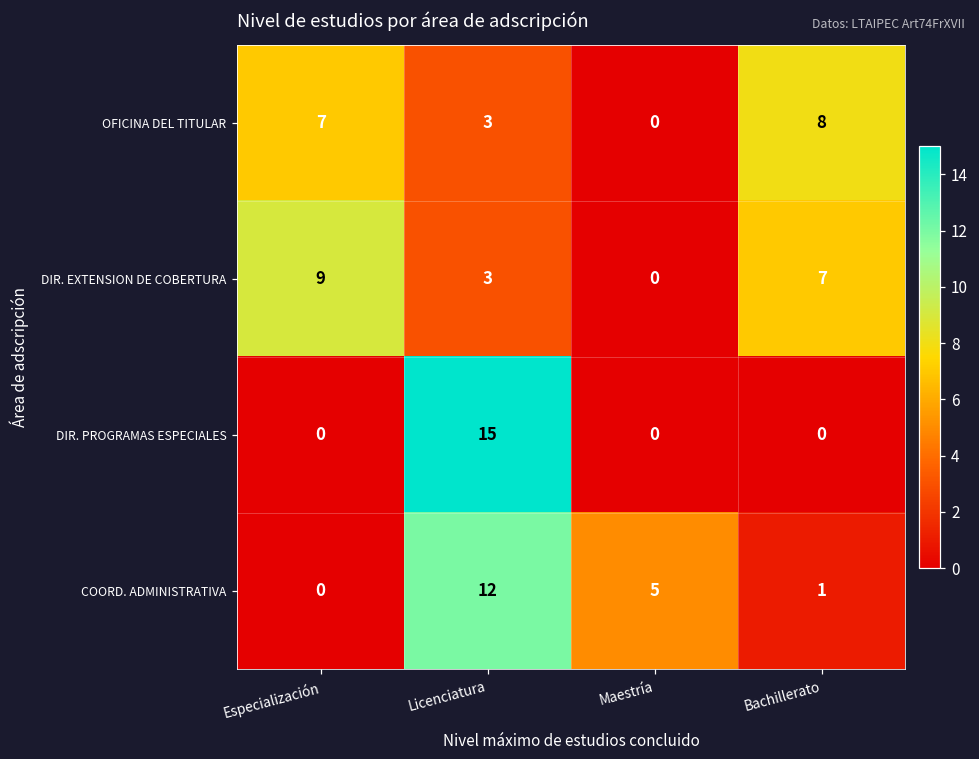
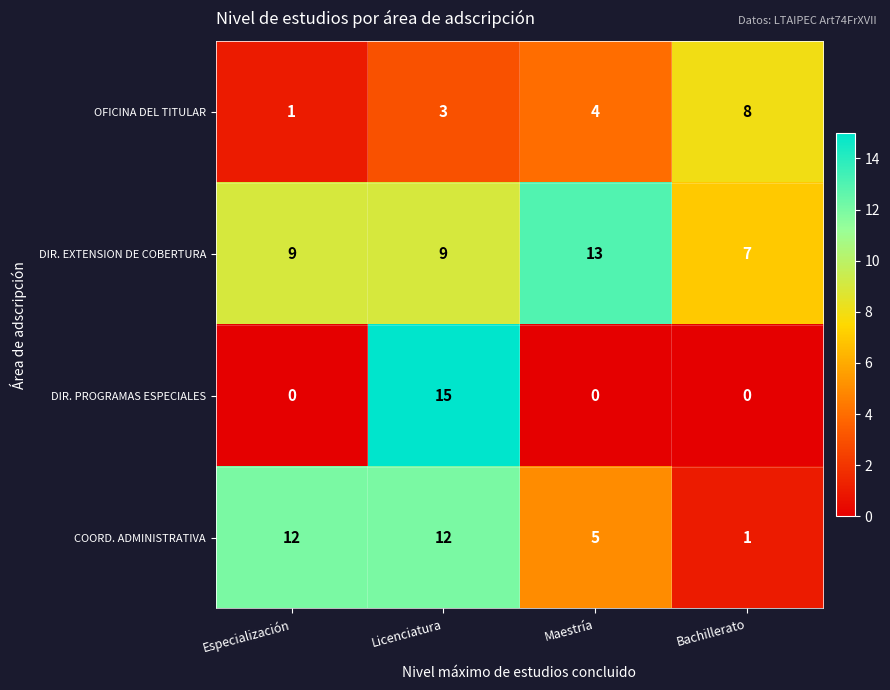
  {
    "OFICINA DEL TITULAR": {
-     "Especialización": 7,
+     "Especialización": 1,
      "Licenciatura": 3,
-     "Maestría": 0,
+     "Maestría": 4,
      "Bachillerato": 8
    },
    "DIR. EXTENSION DE COBERTURA": {
      "Especialización": 9,
-     "Licenciatura": 3,
-     "Maestría": 0,
+     "Licenciatura": 9,
+     "Maestría": 13,
      "Bachillerato": 7
    },
    "DIR. PROGRAMAS ESPECIALES": {
      "Especialización": 0,
      "Licenciatura": 15,
      "Maestría": 0,
      "Bachillerato": 0
    },
    "COORD. ADMINISTRATIVA": {
-     "Especialización": 0,
+     "Especialización": 12,
      "Licenciatura": 12,
      "Maestría": 5,
      "Bachillerato": 1
    }
  }
